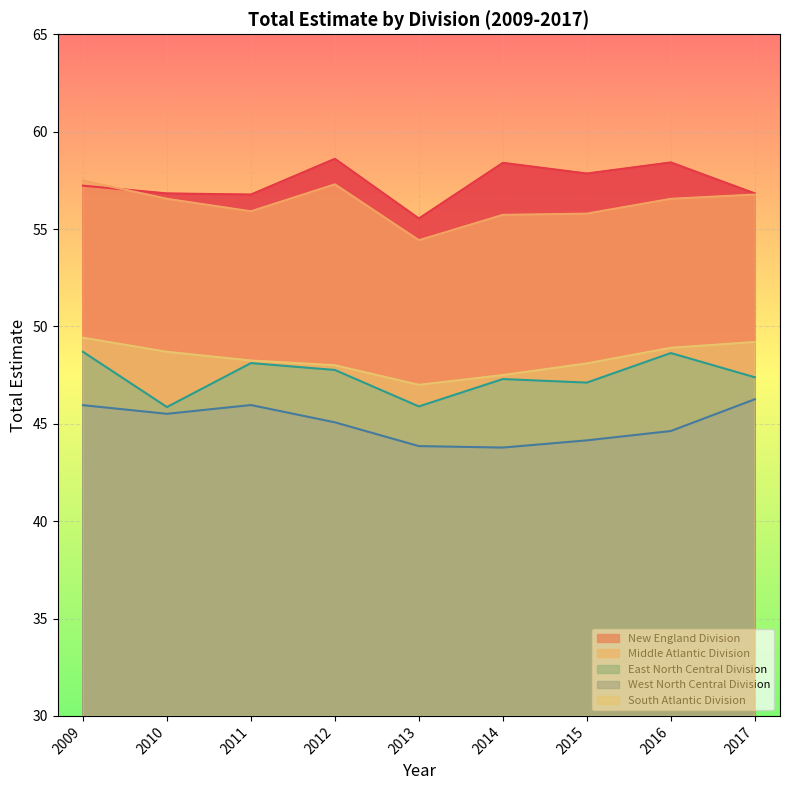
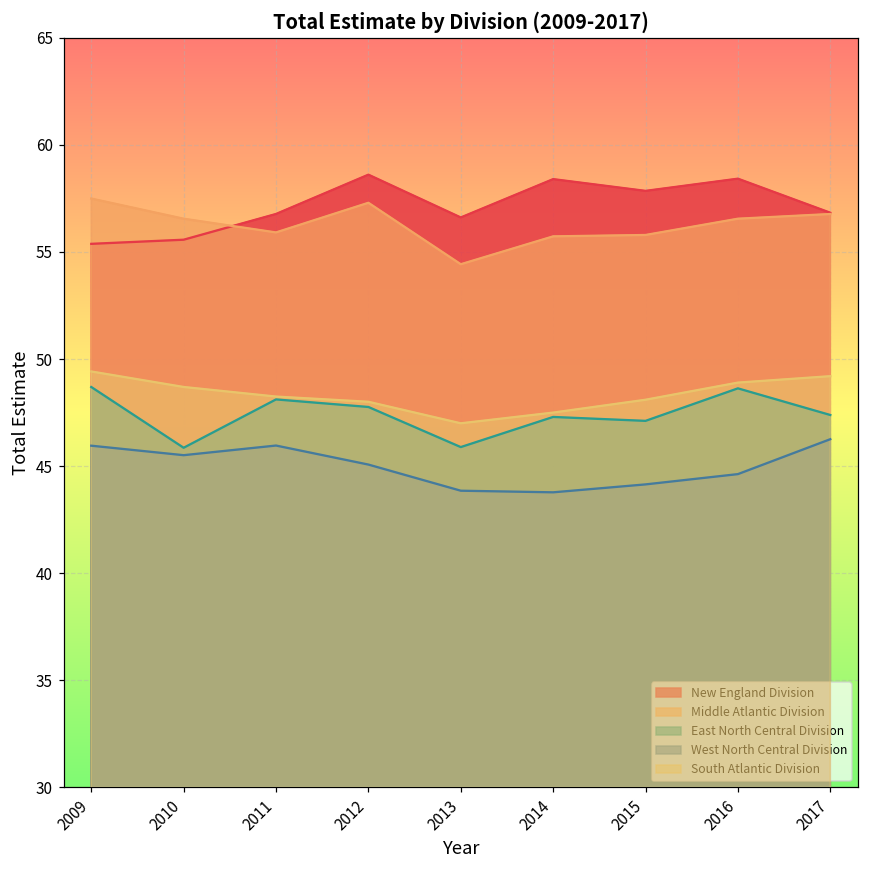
  {
    "New England Division": {
-     "2009": 57.2,
-     "2010": 56.8,
+     "2009": 55.4,
+     "2010": 55.6,
      "2011": 56.8,
      "2012": 58.6,
-     "2013": 55.5,
+     "2013": 56.6,
      "2014": 58.4,
      "2015": 57.8,
      "2016": 58.4
    }
  }
